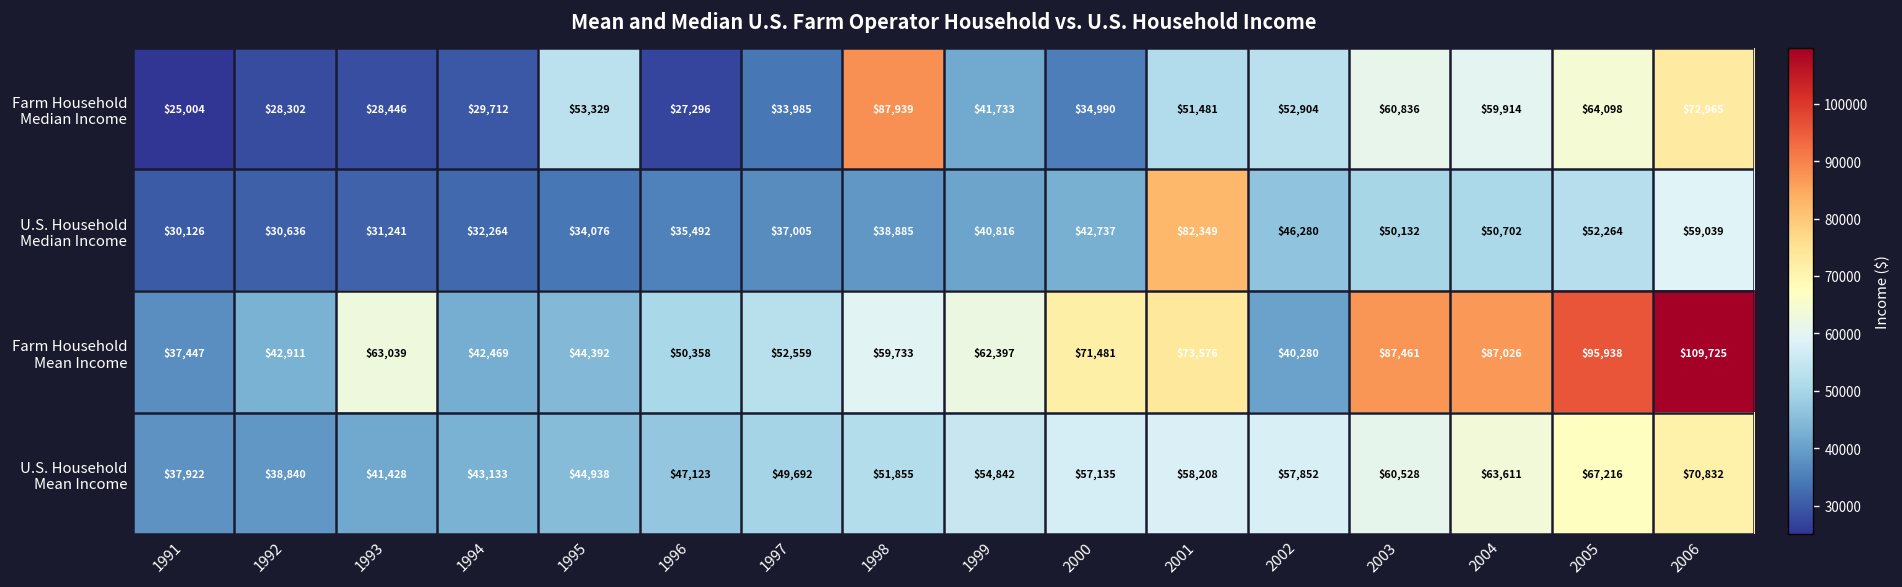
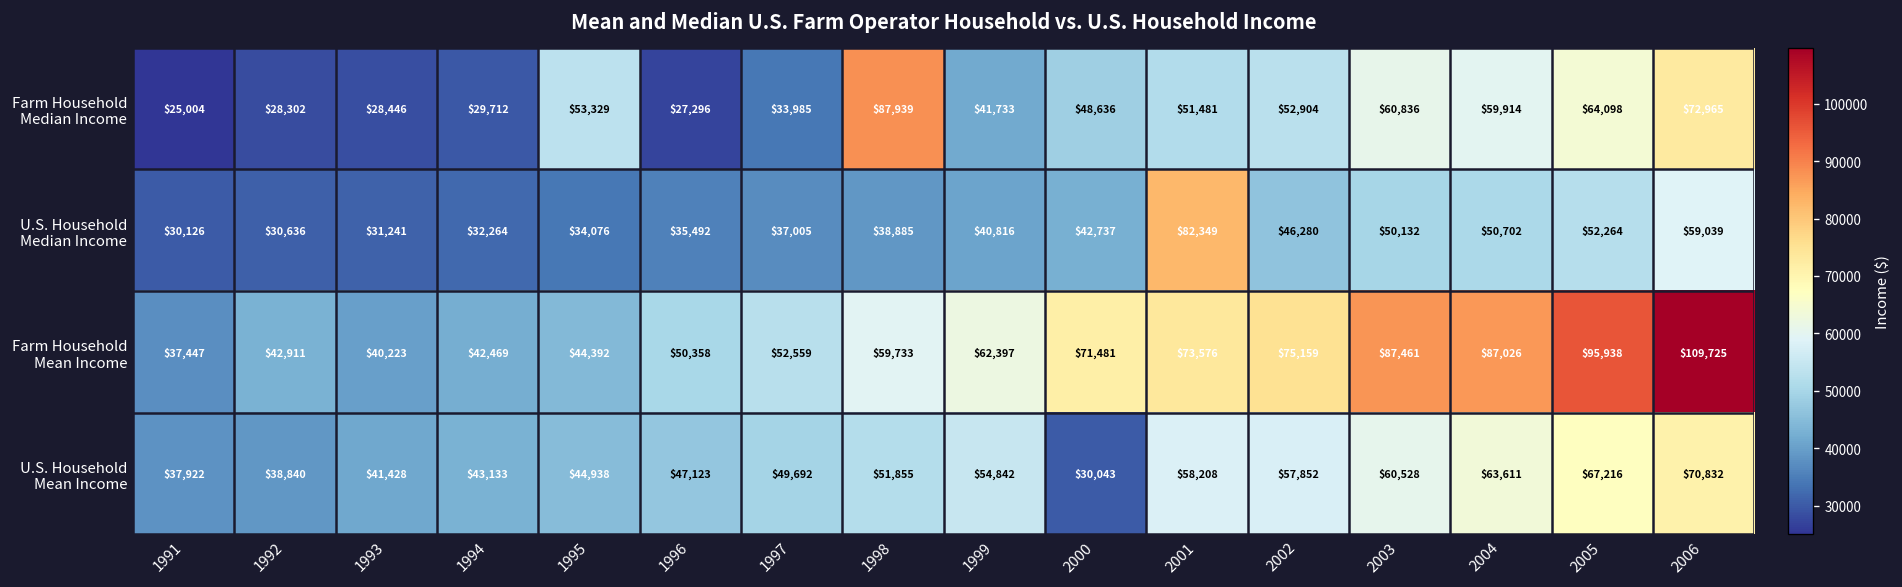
  {
    "Farm Household Median Income": {
      "1991": "$25,004",
      "1992": "$28,302",
      "1993": "$28,446",
      "1994": "$29,712",
      "1995": "$53,329",
      "1996": "$27,296",
      "1997": "$33,985",
      "1998": "$87,939",
      "1999": "$41,733",
-     "2000": "$34,990",
+     "2000": "$48,636",
      "2001": "$51,481",
      "2002": "$52,904",
      "2003": "$60,836",
      "2004": "$59,914",
      "2005": "$64,098",
      "2006": "$72,965"
    },
    "U.S. Household Median Income": {
      "1991": "$30,126",
      "1992": "$30,636",
      "1993": "$31,241",
      "1994": "$32,264",
      "1995": "$34,076",
      "1996": "$35,492",
      "1997": "$37,005",
      "1998": "$38,885",
      "1999": "$40,816",
      "2000": "$42,737",
      "2001": "$82,349",
      "2002": "$46,280",
      "2003": "$50,132",
      "2004": "$50,702",
      "2005": "$52,264",
      "2006": "$59,039"
    },
    "Farm Household Mean Income": {
      "1991": "$37,447",
      "1992": "$42,911",
-     "1993": "$63,039",
+     "1993": "$40,223",
      "1994": "$42,469",
      "1995": "$44,392",
      "1996": "$50,358",
      "1997": "$52,559",
      "1998": "$59,733",
      "1999": "$62,397",
      "2000": "$71,481",
      "2001": "$73,576",
-     "2002": "$40,280",
+     "2002": "$75,159",
      "2003": "$87,461",
      "2004": "$87,026",
      "2005": "$95,938",
      "2006": "$109,725"
    },
    "U.S. Household Mean Income": {
      "1991": "$37,922",
      "1992": "$38,840",
      "1993": "$41,428",
      "1994": "$43,133",
      "1995": "$44,938",
      "1996": "$47,123",
      "1997": "$49,692",
      "1998": "$51,855",
      "1999": "$54,842",
-     "2000": "$57,135",
+     "2000": "$30,043",
      "2001": "$58,208",
      "2002": "$57,852",
      "2003": "$60,528",
      "2004": "$63,611",
      "2005": "$67,216",
      "2006": "$70,832"
    }
  }
